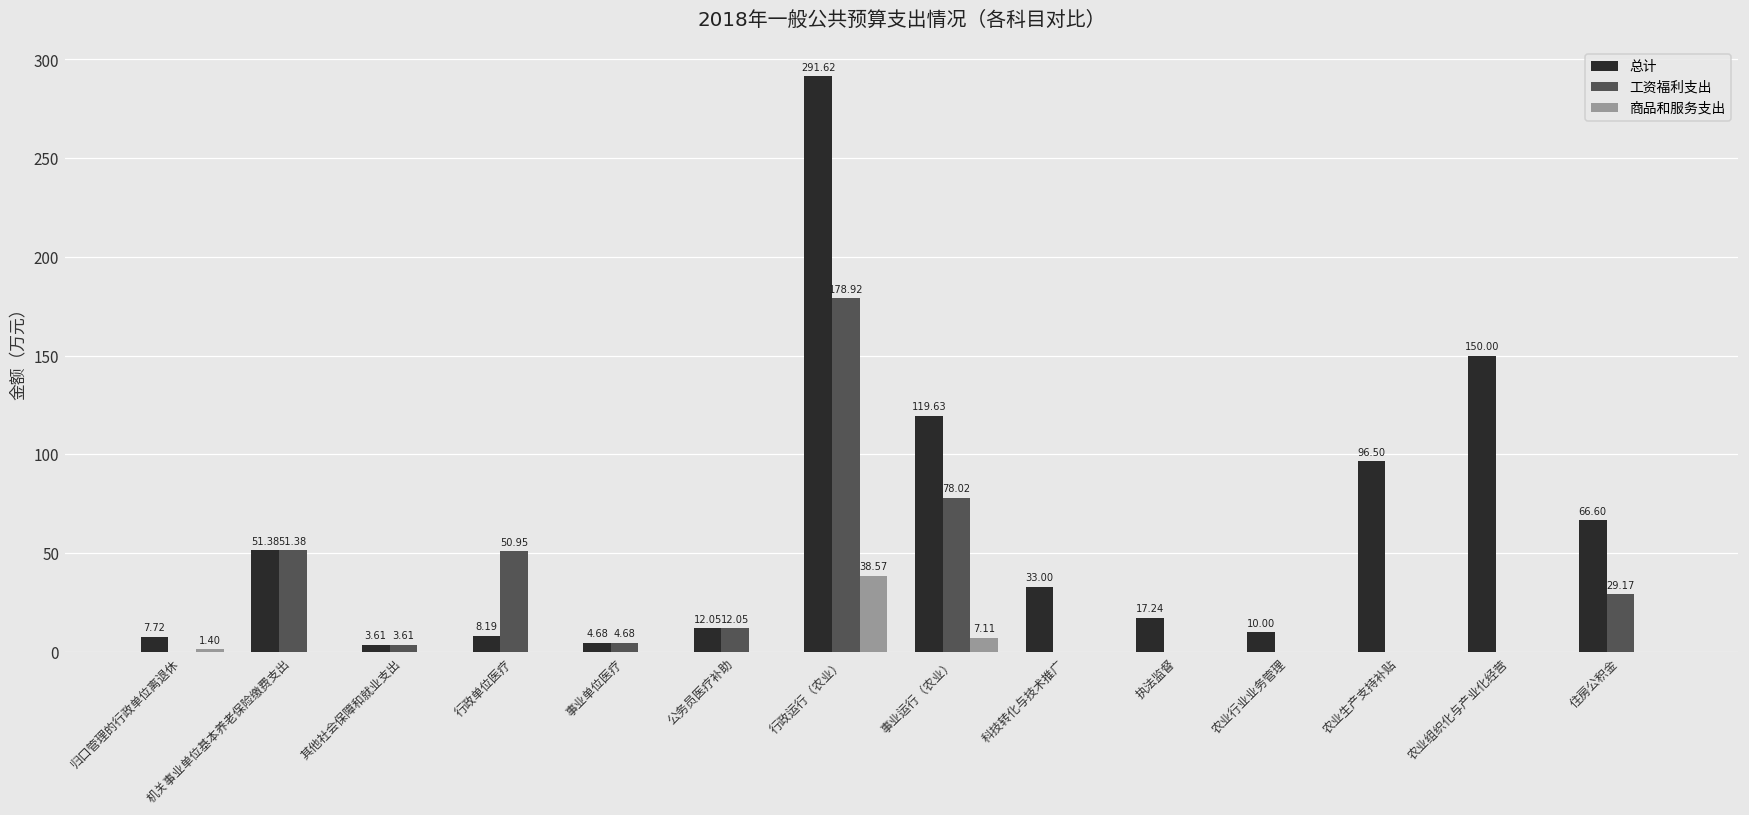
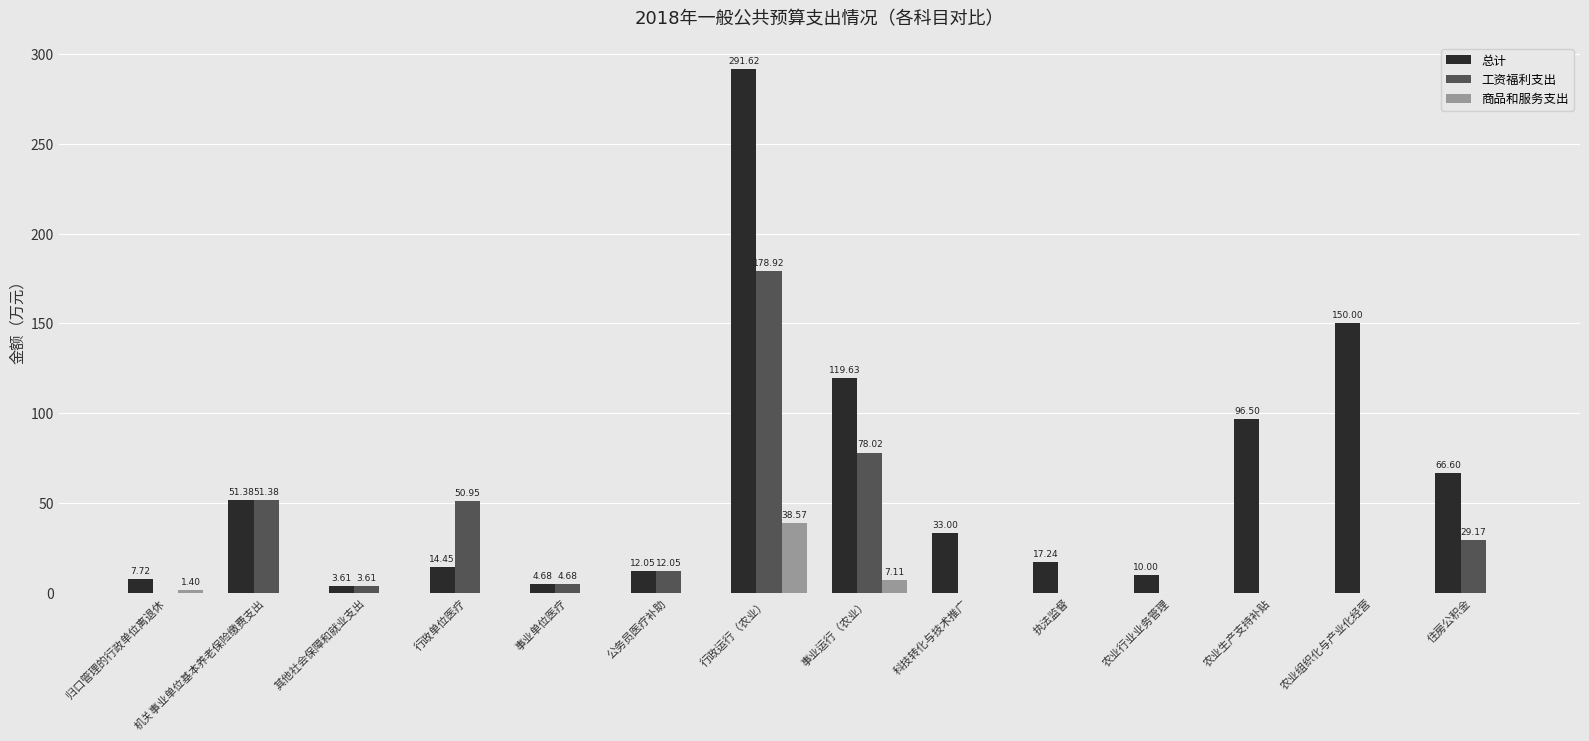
  {
    "总计": {
      "归口管理的行政单位离退休": 7.72,
      "机关事业单位基本养老保险缴费支出": 51.38,
      "其他社会保障和就业支出": 3.61,
-     "行政单位医疗": 8.19,
+     "行政单位医疗": 14.45,
      "事业单位医疗": 4.68,
      "公务员医疗补助": 12.05,
      "行政运行（农业）": 291.62,
      "事业运行（农业）": 119.63,
      "科技转化与技术推广": 33.00,
      "执法监督": 17.24,
      "农业行业业务管理": 10.00,
      "农业生产支持补贴": 96.50,
      "农业组织化与产业化经营": 150.00,
      "住房公积金": 66.60
    },
    "工资福利支出": {
      "机关事业单位基本养老保险缴费支出": 51.38,
      "其他社会保障和就业支出": 3.61,
      "行政单位医疗": 50.95,
      "事业单位医疗": 4.68,
      "公务员医疗补助": 12.05,
      "行政运行（农业）": 178.92,
      "事业运行（农业）": 78.02,
      "住房公积金": 29.17
    },
    "商品和服务支出": {
      "归口管理的行政单位离退休": 1.40,
      "行政运行（农业）": 38.57,
      "事业运行（农业）": 7.11
    }
  }
